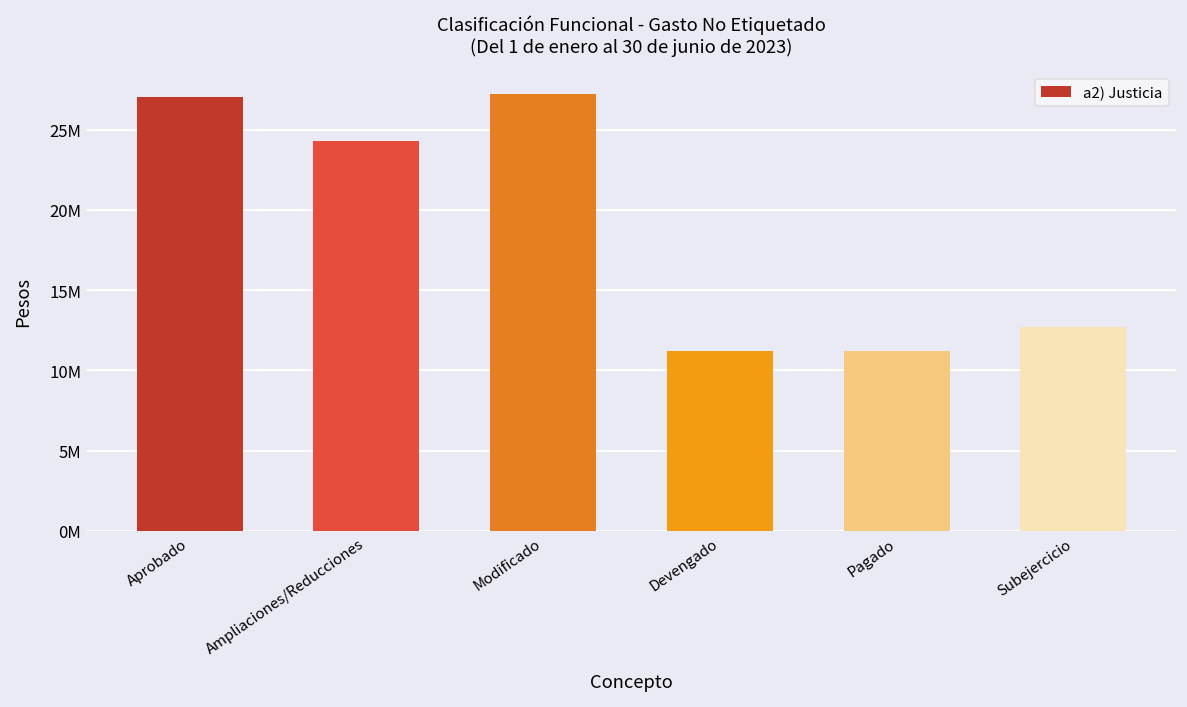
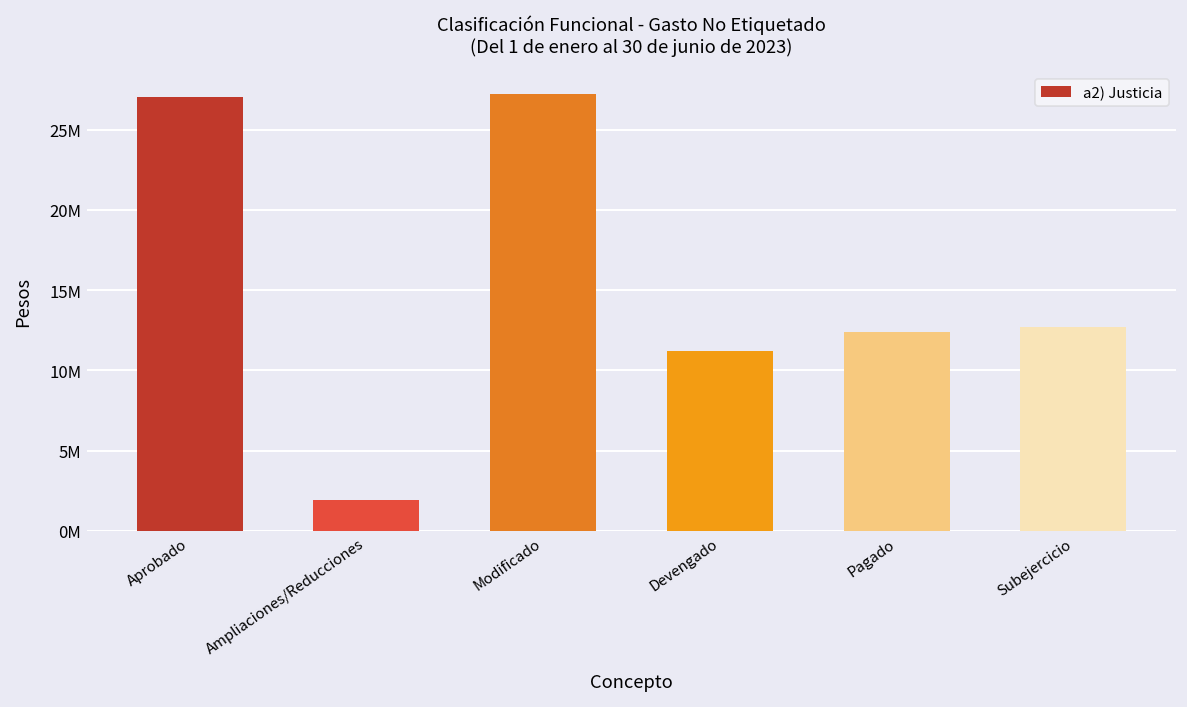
  {
    "Aprobado": 27000000,
-   "Ampliaciones/Reducciones": 24300000,
+   "Ampliaciones/Reducciones": 1900000,
    "Modificado": 27200000,
    "Devengado": 11200000,
-   "Pagado": 11200000,
+   "Pagado": 12400000,
    "Subejercicio": 12700000
  }
